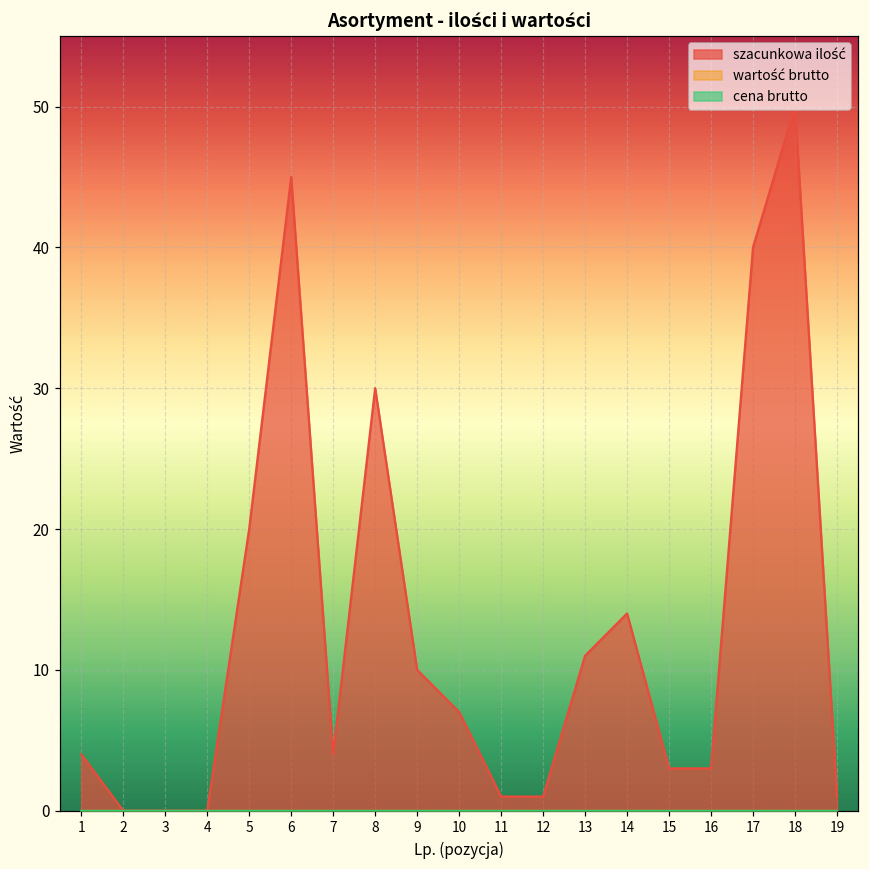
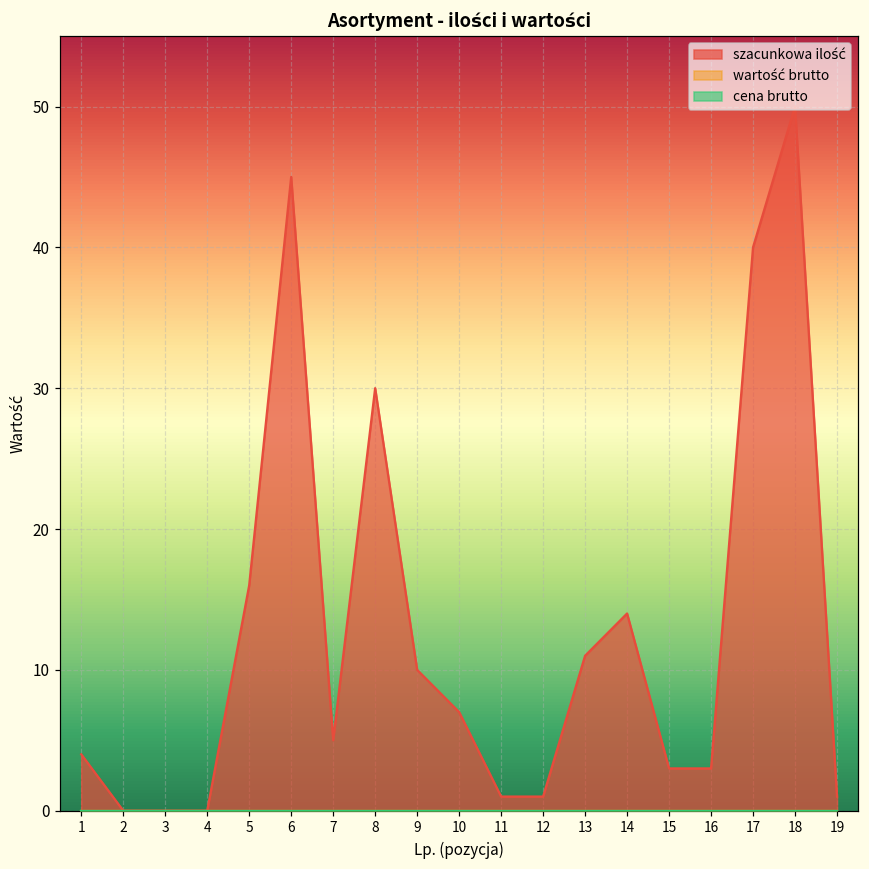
  {
    "szacunkowa ilość": {
      "1": 4,
-     "5": 20,
+     "5": 16,
      "6": 45,
-     "7": 4,
+     "7": 5,
      "8": 30,
      "9": 10,
      "10": 7,
      "11": 1,
      "12": 1,
      "13": 11,
      "14": 14,
      "15": 3,
      "16": 3,
      "17": 40,
      "19": 1
    },
    "cena brutto": {
      "1": 0,
      "5": 0,
      "6": 0,
      "7": 0,
      "8": 0,
      "9": 0,
      "10": 0,
      "11": 0,
      "12": 0,
      "13": 0,
      "14": 0,
      "15": 0,
      "16": 0,
      "17": 0,
      "18": 0,
      "19": 0
    }
  }
